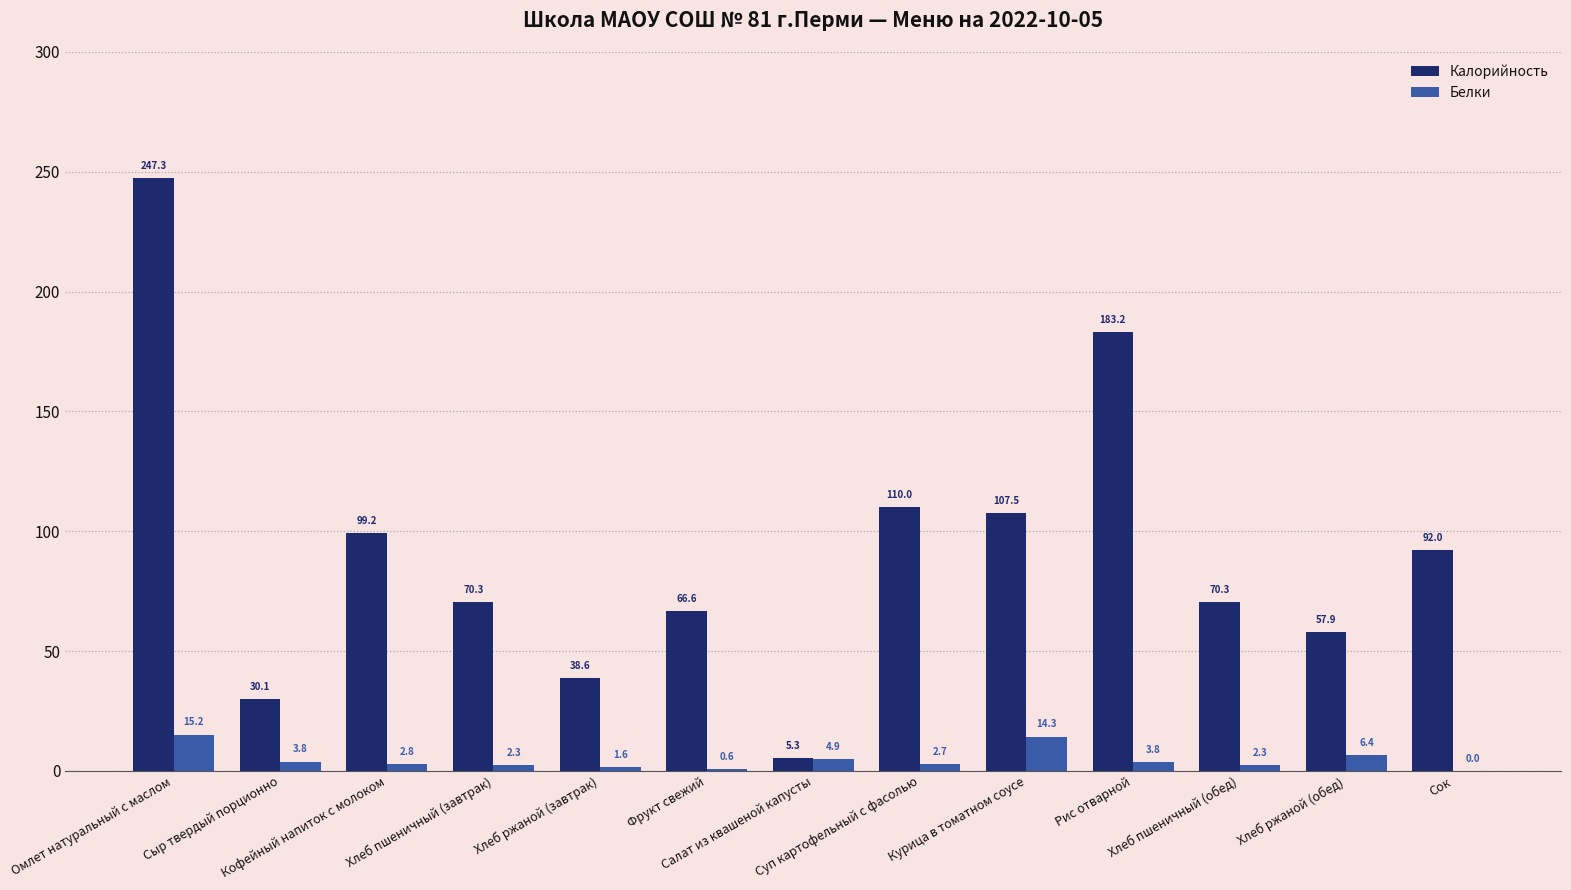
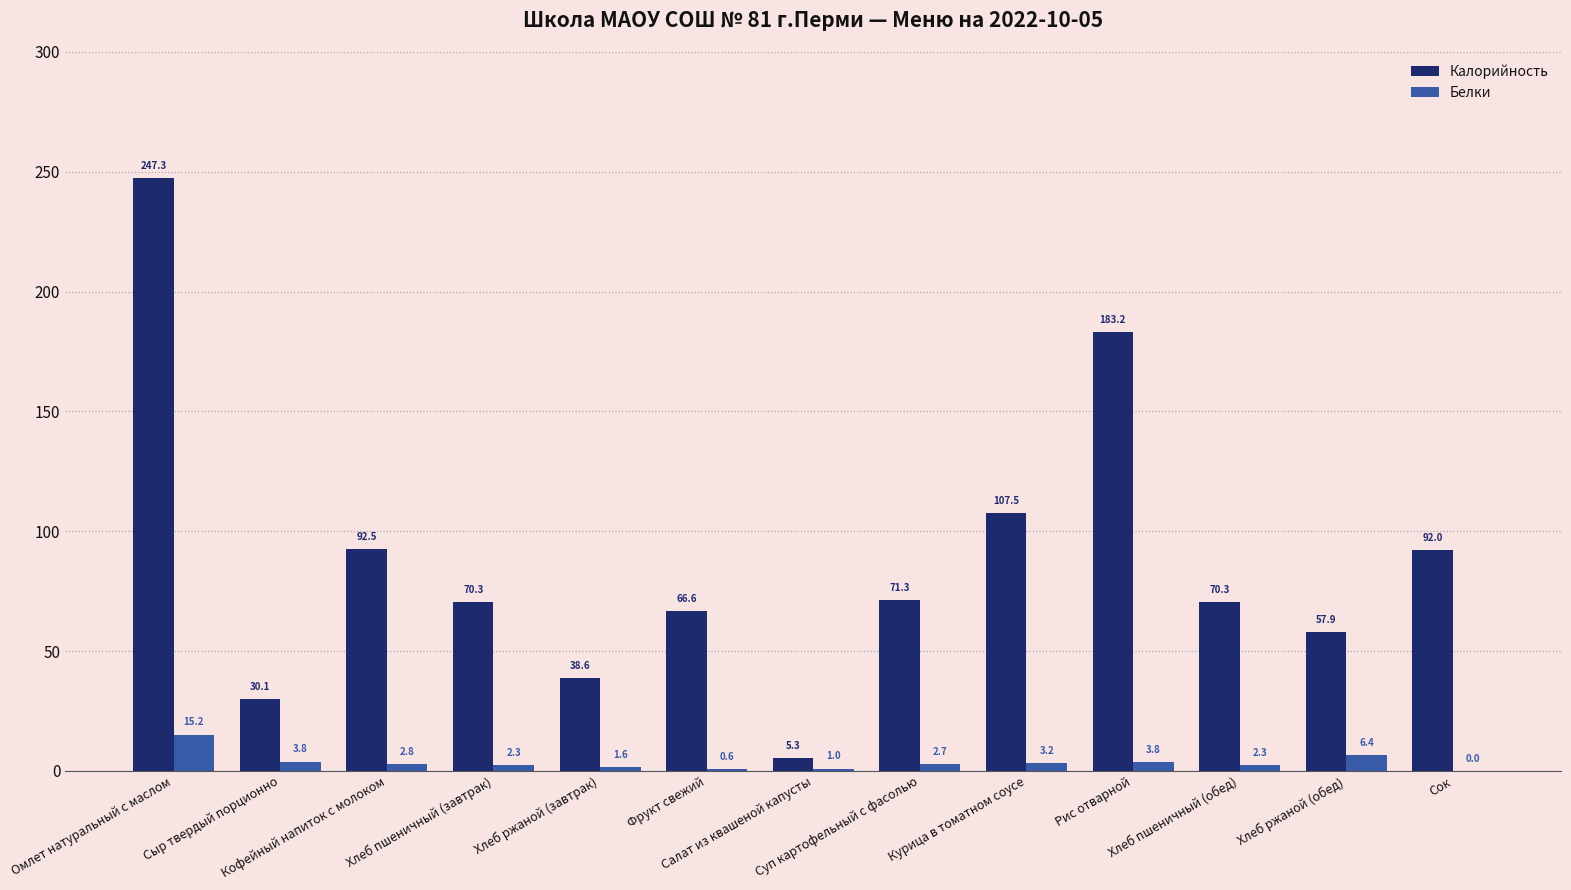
  {
    "Калорийность": {
      "Омлет натуральный с маслом": 247.3,
      "Сыр твердый порционно": 30.1,
-     "Кофейный напиток с молоком": 99.2,
+     "Кофейный напиток с молоком": 92.5,
      "Хлеб пшеничный (завтрак)": 70.3,
      "Хлеб ржаной (завтрак)": 38.6,
      "Фрукт свежий": 66.6,
      "Салат из квашеной капусты": 5.3,
-     "Суп картофельный с фасолью": 110.0,
+     "Суп картофельный с фасолью": 71.3,
      "Курица в томатном соусе": 107.5,
      "Рис отварной": 183.2,
      "Хлеб пшеничный (обед)": 70.3,
      "Хлеб ржаной (обед)": 57.9,
      "Сок": 92.0
    },
    "Белки": {
      "Омлет натуральный с маслом": 15.2,
      "Сыр твердый порционно": 3.8,
      "Кофейный напиток с молоком": 2.8,
      "Хлеб пшеничный (завтрак)": 2.3,
      "Хлеб ржаной (завтрак)": 1.6,
      "Фрукт свежий": 0.6,
-     "Салат из квашеной капусты": 4.9,
+     "Салат из квашеной капусты": 1.0,
      "Суп картофельный с фасолью": 2.7,
-     "Курица в томатном соусе": 14.3,
+     "Курица в томатном соусе": 3.2,
      "Рис отварной": 3.8,
      "Хлеб пшеничный (обед)": 2.3,
      "Хлеб ржаной (обед)": 6.4,
      "Сок": 0.0
    }
  }
